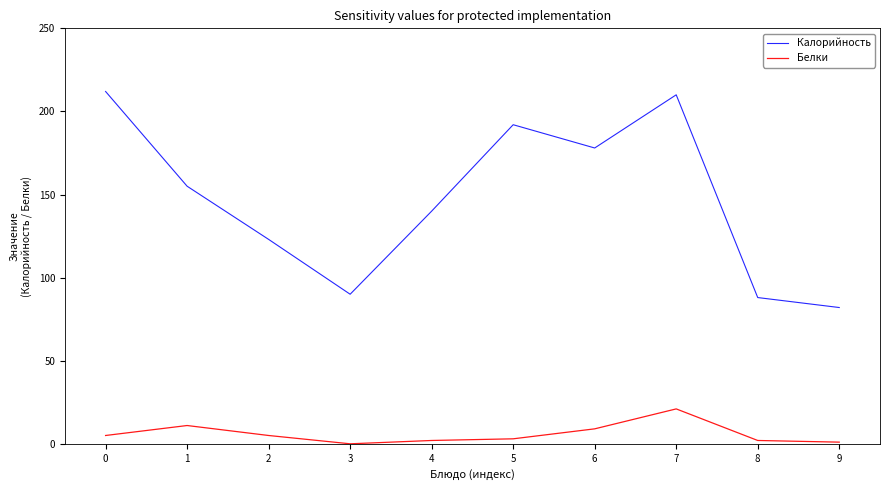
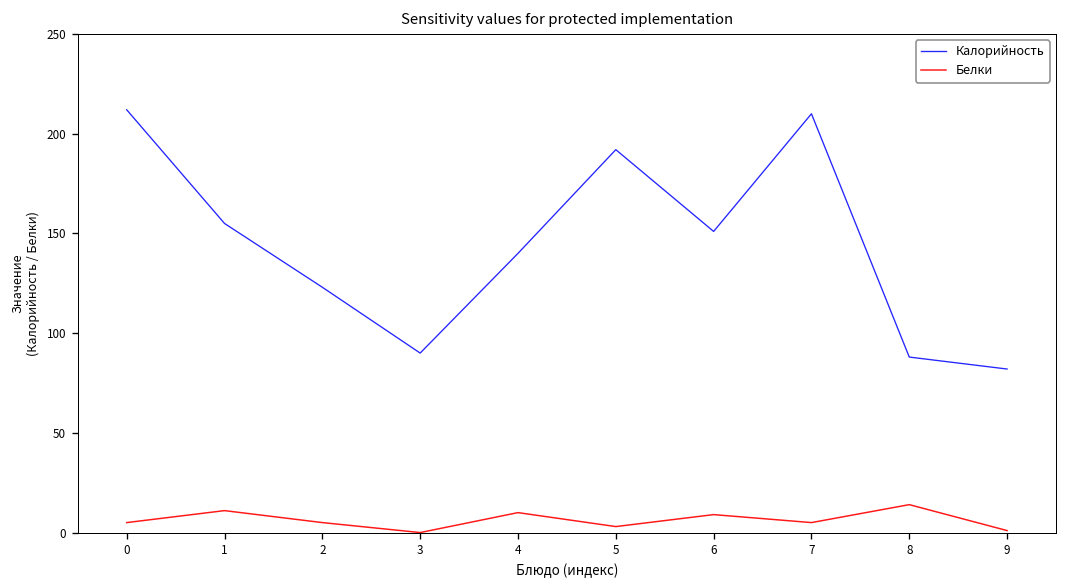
  {
    "Калорийность": {
      "0": 212,
      "1": 155,
      "2": 123,
      "3": 90,
      "4": 140,
      "5": 192,
-     "6": 178,
+     "6": 151,
      "7": 210,
      "8": 88,
      "9": 82
    },
    "Белки": {
      "0": 5,
      "1": 11,
      "2": 5,
      "3": 0,
-     "4": 2,
+     "4": 10,
      "5": 3,
      "6": 9,
-     "7": 21,
-     "8": 2,
+     "7": 5,
+     "8": 14,
      "9": 1
    }
  }
